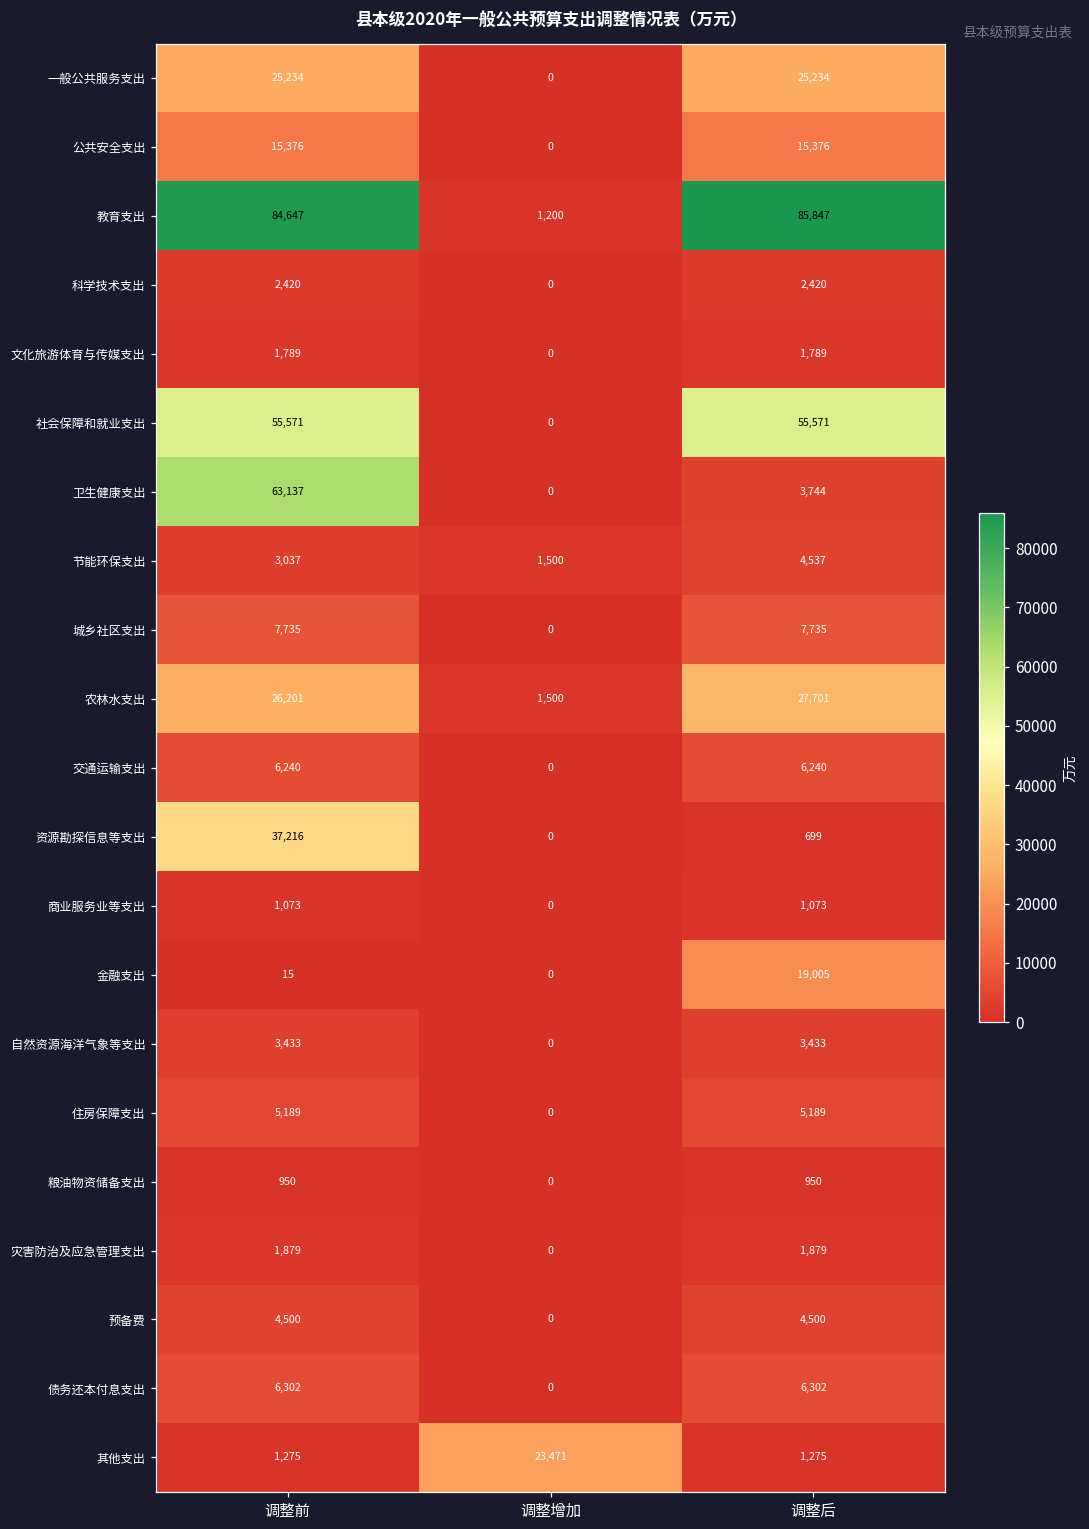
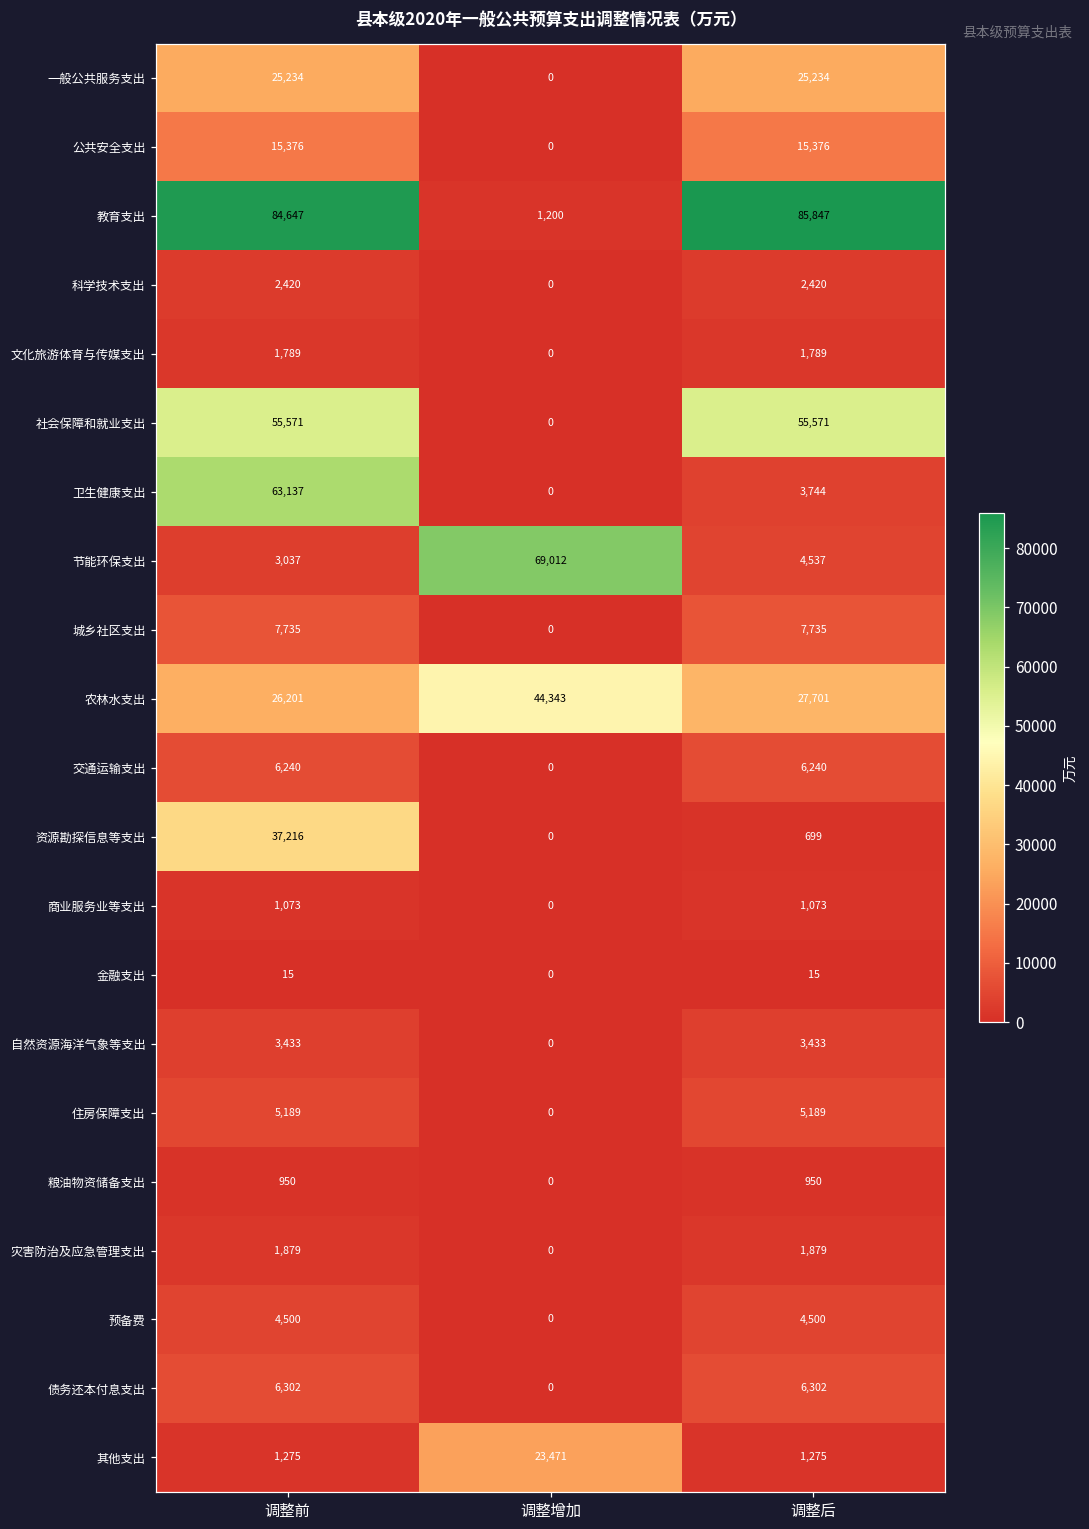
  {
    "一般公共服务支出": {
      "调整前": "25,234",
      "调整增加": "0",
      "调整后": "25,234"
    },
    "公共安全支出": {
      "调整前": "15,376",
      "调整增加": "0",
      "调整后": "15,376"
    },
    "教育支出": {
      "调整前": "84,647",
      "调整增加": "1,200",
      "调整后": "85,847"
    },
    "科学技术支出": {
      "调整前": "2,420",
      "调整增加": "0",
      "调整后": "2,420"
    },
    "文化旅游体育与传媒支出": {
      "调整前": "1,789",
      "调整增加": "0",
      "调整后": "1,789"
    },
    "社会保障和就业支出": {
      "调整前": "55,571",
      "调整增加": "0",
      "调整后": "55,571"
    },
    "卫生健康支出": {
      "调整前": "63,137",
      "调整增加": "0",
      "调整后": "3,744"
    },
    "节能环保支出": {
      "调整前": "3,037",
-     "调整增加": "1,500",
+     "调整增加": "69,012",
      "调整后": "4,537"
    },
    "城乡社区支出": {
      "调整前": "7,735",
      "调整增加": "0",
      "调整后": "7,735"
    },
    "农林水支出": {
      "调整前": "26,201",
-     "调整增加": "1,500",
+     "调整增加": "44,343",
      "调整后": "27,701"
    },
    "交通运输支出": {
      "调整前": "6,240",
      "调整增加": "0",
      "调整后": "6,240"
    },
    "资源勘探信息等支出": {
      "调整前": "37,216",
      "调整增加": "0",
      "调整后": "699"
    },
    "商业服务业等支出": {
      "调整前": "1,073",
      "调整增加": "0",
      "调整后": "1,073"
    },
    "金融支出": {
      "调整前": "15",
      "调整增加": "0",
-     "调整后": "19,005"
+     "调整后": "15"
    },
    "自然资源海洋气象等支出": {
      "调整前": "3,433",
      "调整增加": "0",
      "调整后": "3,433"
    },
    "住房保障支出": {
      "调整前": "5,189",
      "调整增加": "0",
      "调整后": "5,189"
    },
    "粮油物资储备支出": {
      "调整前": "950",
      "调整增加": "0",
      "调整后": "950"
    },
    "灾害防治及应急管理支出": {
      "调整前": "1,879",
      "调整增加": "0",
      "调整后": "1,879"
    },
    "预备费": {
      "调整前": "4,500",
      "调整增加": "0",
      "调整后": "4,500"
    },
    "债务还本付息支出": {
      "调整前": "6,302",
      "调整增加": "0",
      "调整后": "6,302"
    },
    "其他支出": {
      "调整前": "1,275",
      "调整增加": "23,471",
      "调整后": "1,275"
    }
  }
